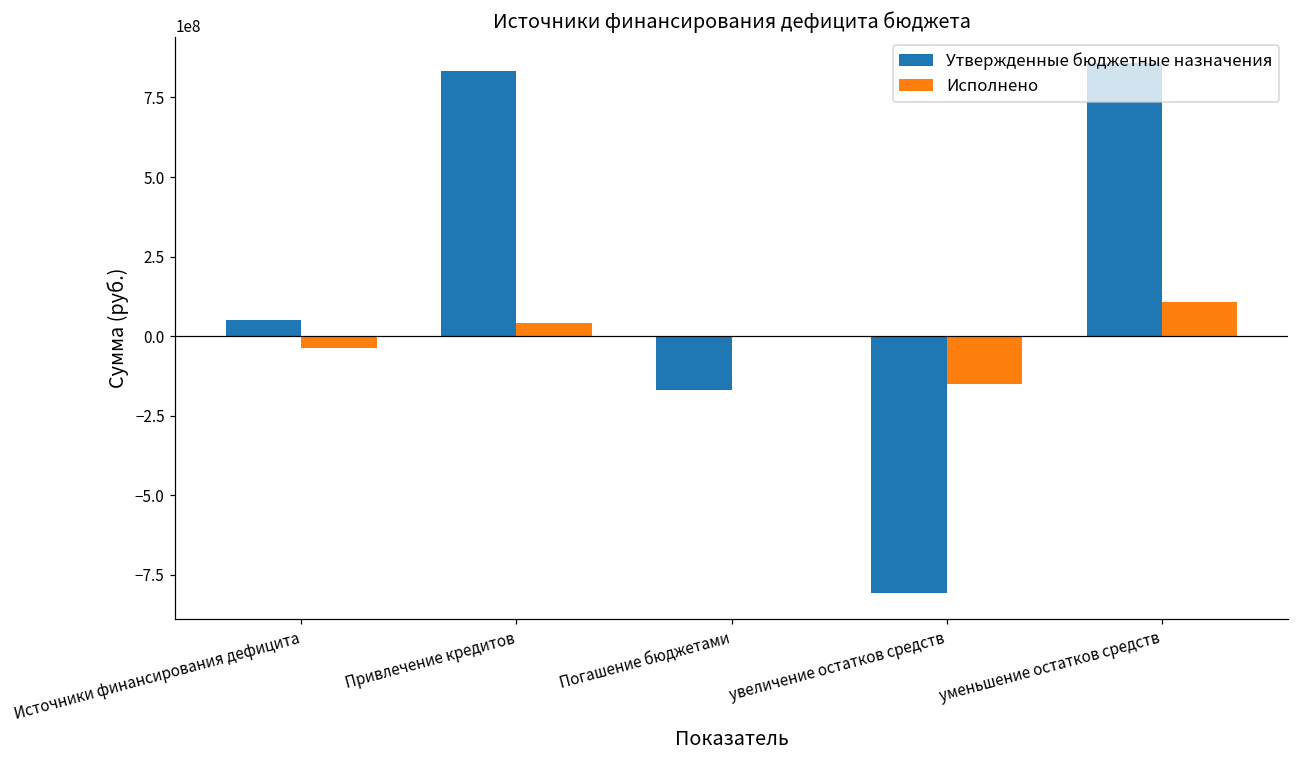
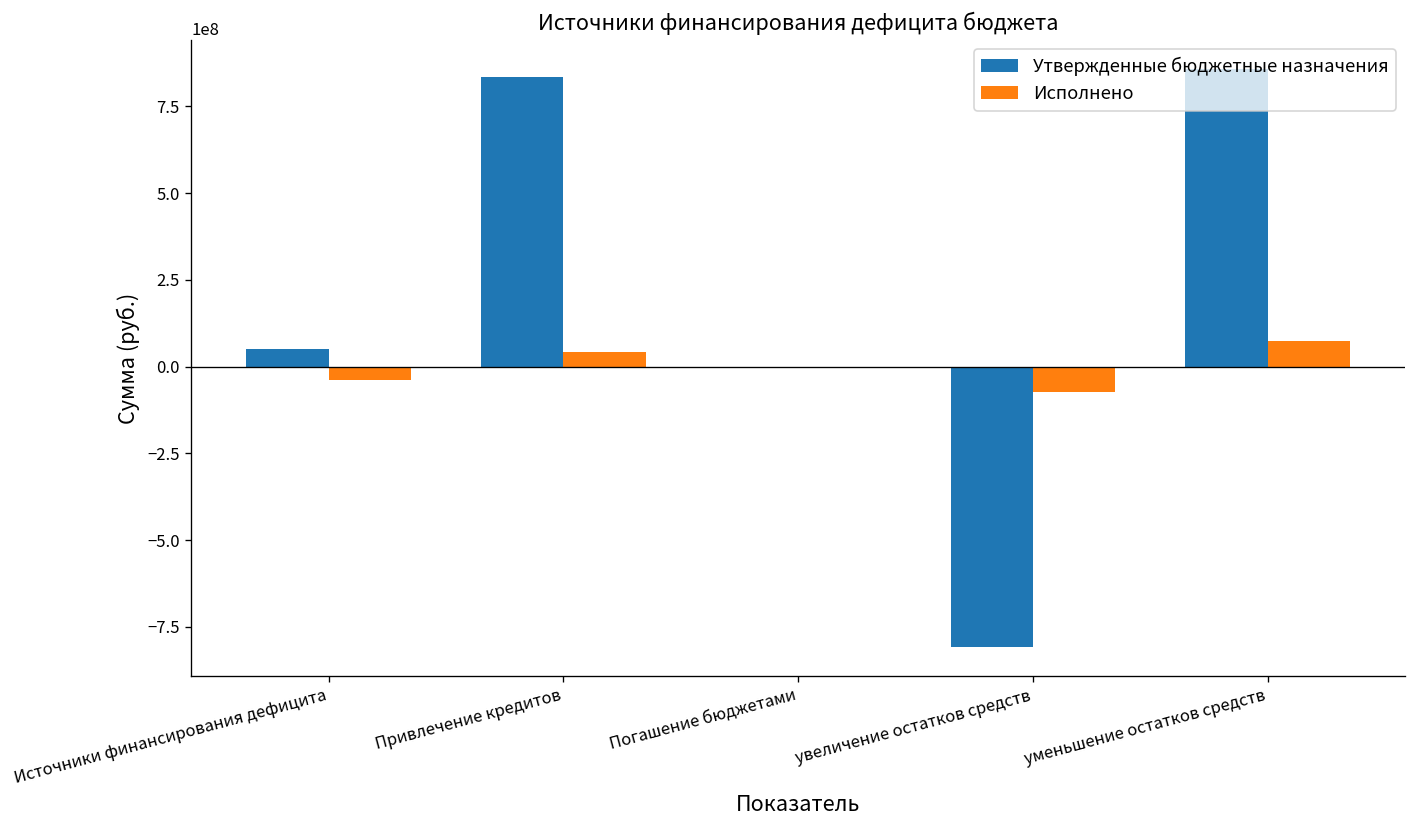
  {
    "Утвержденные бюджетные назначения": {
      "Источники финансирования дефицита": 50000000,
      "Привлечение кредитов": 830000000,
-     "Погашение бюджетами": -170000000,
+     "Погашение бюджетами": 0,
      "увеличение остатков средств": -810000000
    },
    "Исполнено": {
      "Источники финансирования дефицита": -40000000,
      "Привлечение кредитов": 40000000,
      "Погашение бюджетами": 0,
-     "увеличение остатков средств": -150000000,
-     "уменьшение остатков средств": 110000000
+     "увеличение остатков средств": -70000000,
+     "уменьшение остатков средств": 70000000
    }
  }
